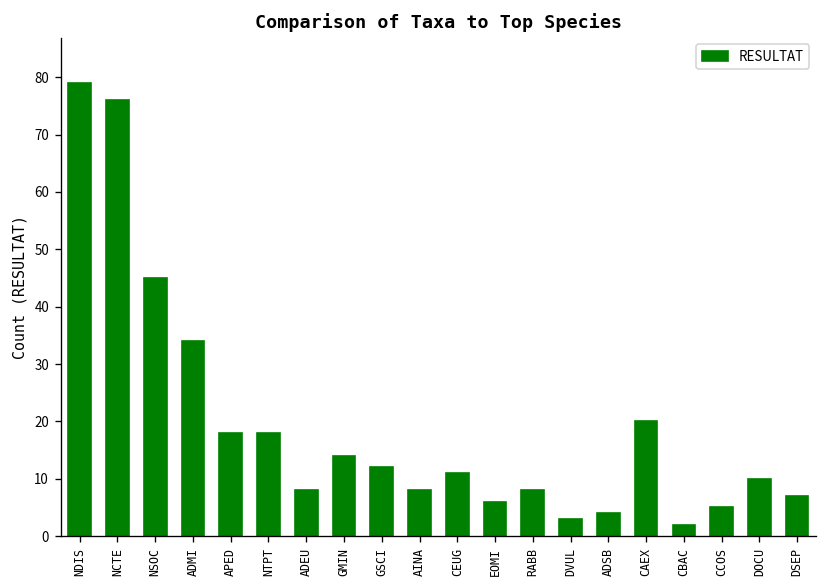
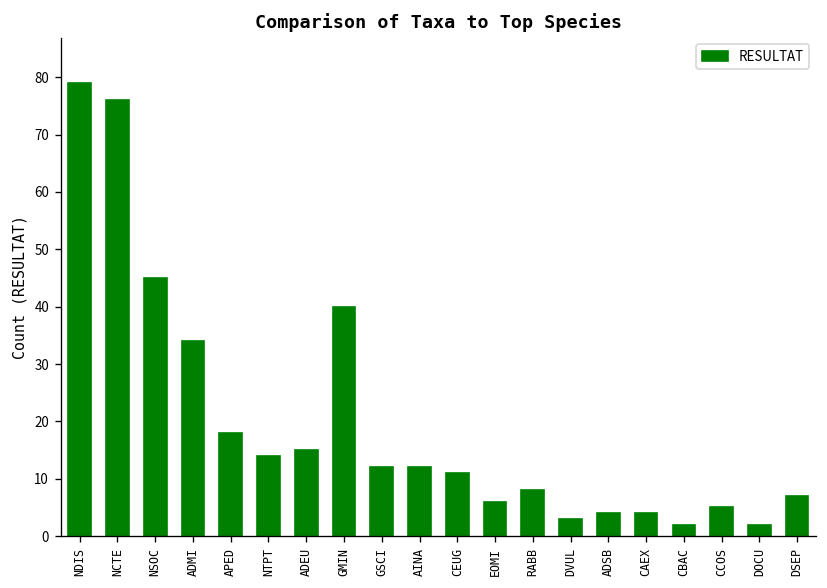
  {
    "NDIS": 79,
    "NCTE": 76,
    "NSOC": 45,
    "ADMI": 34,
    "APED": 18,
-   "NTPT": 18,
-   "ADEU": 8,
-   "GMIN": 14,
+   "NTPT": 14,
+   "ADEU": 15,
+   "GMIN": 40,
    "GSCI": 12,
-   "AINA": 8,
+   "AINA": 12,
    "CEUG": 11,
    "EOMI": 6,
    "RABB": 8,
    "DVUL": 3,
    "ADSB": 4,
-   "CAEX": 20,
+   "CAEX": 4,
    "CBAC": 2,
    "CCOS": 5,
-   "DOCU": 10,
+   "DOCU": 2,
    "DSEP": 7
  }
